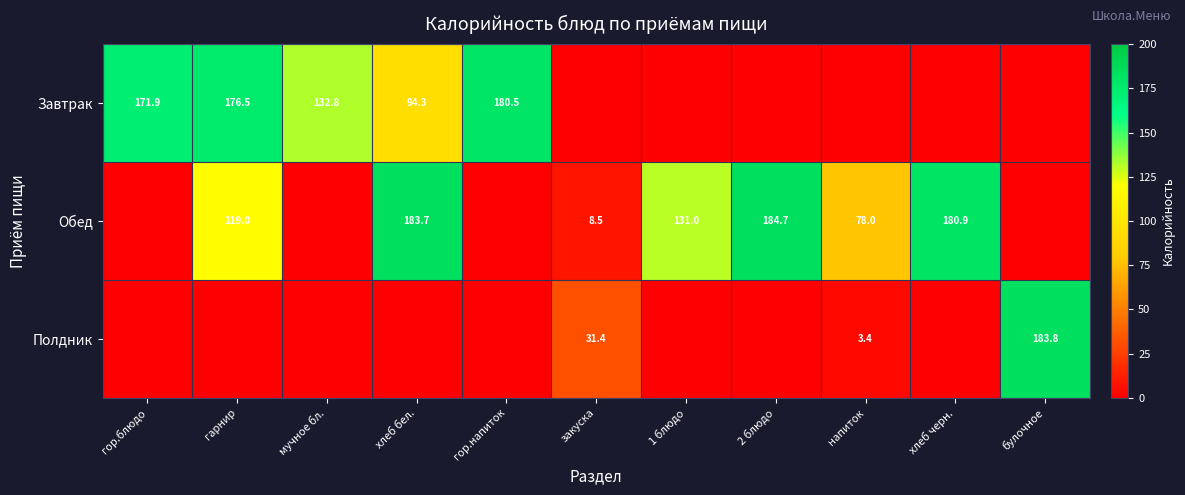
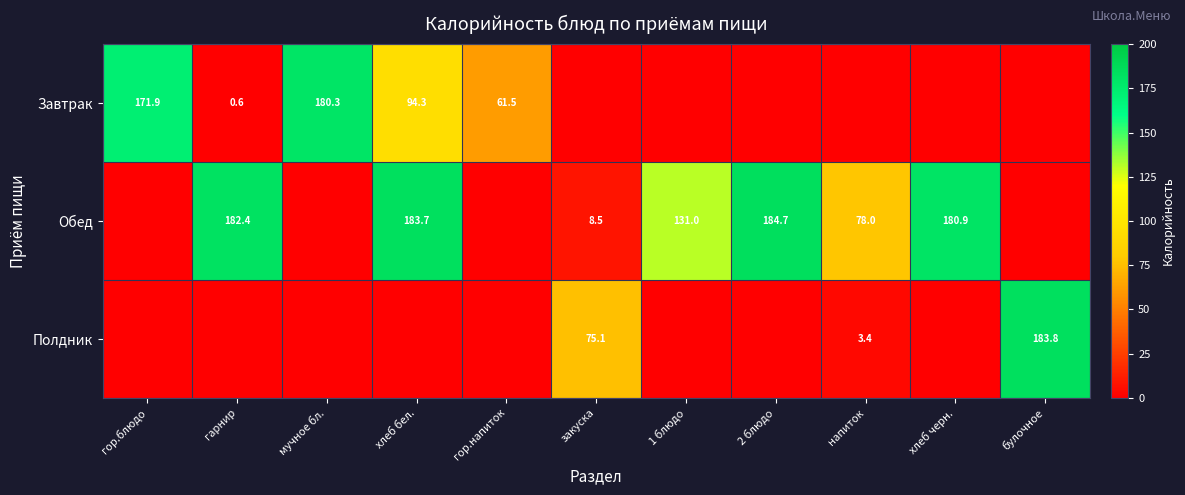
  {
    "Завтрак": {
      "гор.блюдо": 171.9,
-     "гарнир": 176.5,
-     "мучное бл.": 132.8,
+     "гарнир": 0.6,
+     "мучное бл.": 180.3,
      "хлеб бел.": 94.3,
-     "гор.напиток": 180.5
+     "гор.напиток": 61.5
    },
    "Обед": {
-     "гарнир": 119.0,
+     "гарнир": 182.4,
      "хлеб бел.": 183.7,
      "закуска": 8.5,
      "1 блюдо": 131.0,
      "2 блюдо": 184.7,
      "напиток": 78.0,
      "хлеб черн.": 180.9
    },
    "Полдник": {
-     "закуска": 31.4,
+     "закуска": 75.1,
      "напиток": 3.4,
      "булочное": 183.8
    }
  }
